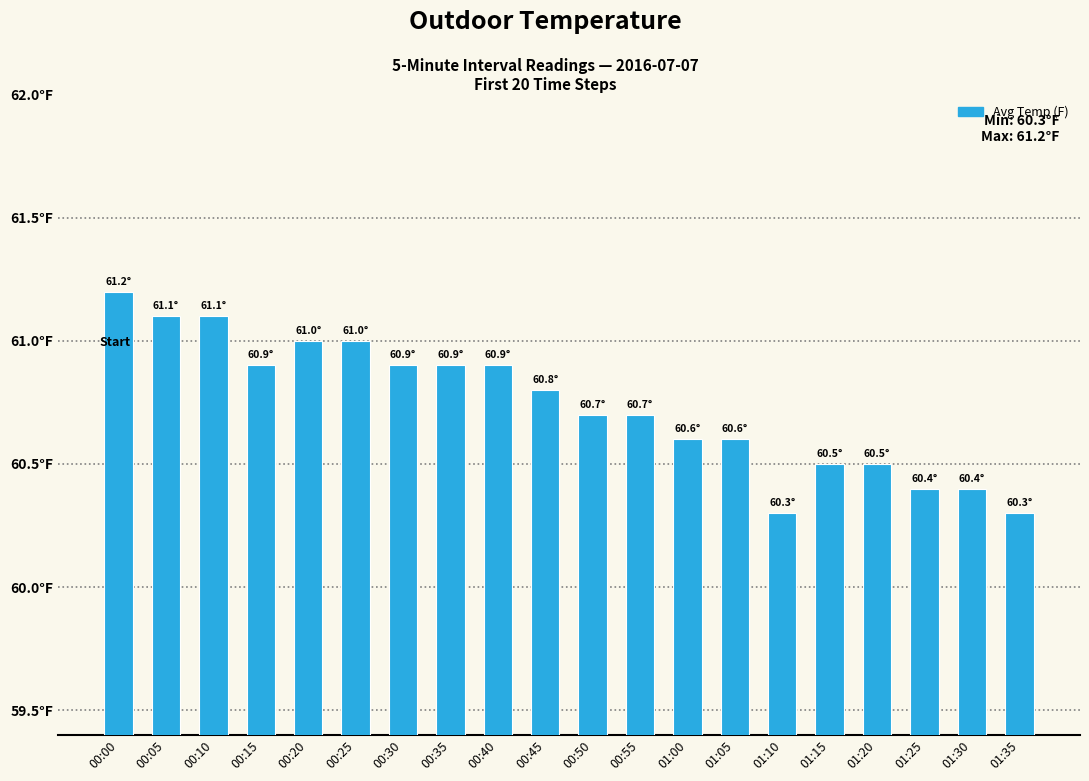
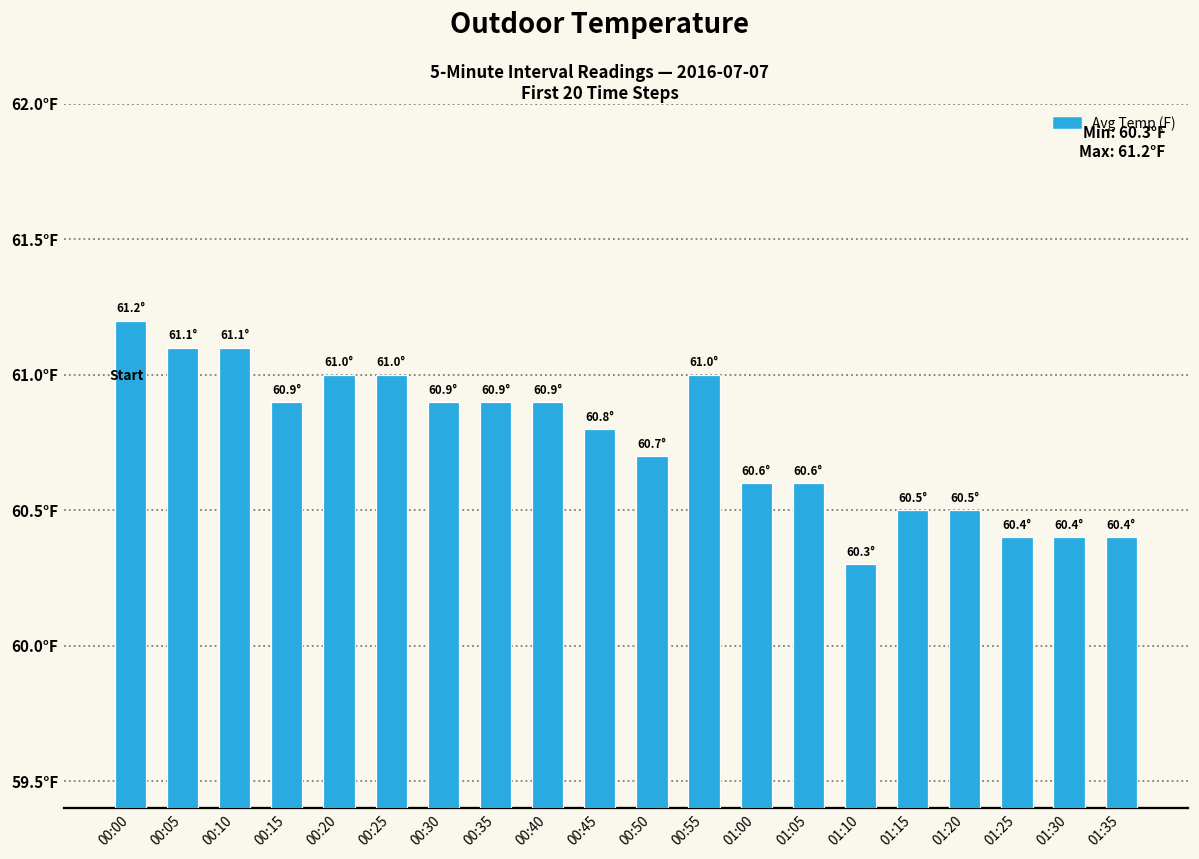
  {
    "00:00": "61.2°",
    "00:05": "61.1°",
    "00:10": "61.1°",
    "00:15": "60.9°",
    "00:20": "61.0°",
    "00:25": "61.0°",
    "00:30": "60.9°",
    "00:35": "60.9°",
    "00:40": "60.9°",
    "00:45": "60.8°",
    "00:50": "60.7°",
-   "00:55": "60.7°",
+   "00:55": "61.0°",
    "01:00": "60.6°",
    "01:05": "60.6°",
    "01:10": "60.3°",
    "01:15": "60.5°",
    "01:20": "60.5°",
    "01:25": "60.4°",
    "01:30": "60.4°",
-   "01:35": "60.3°"
+   "01:35": "60.4°"
  }
